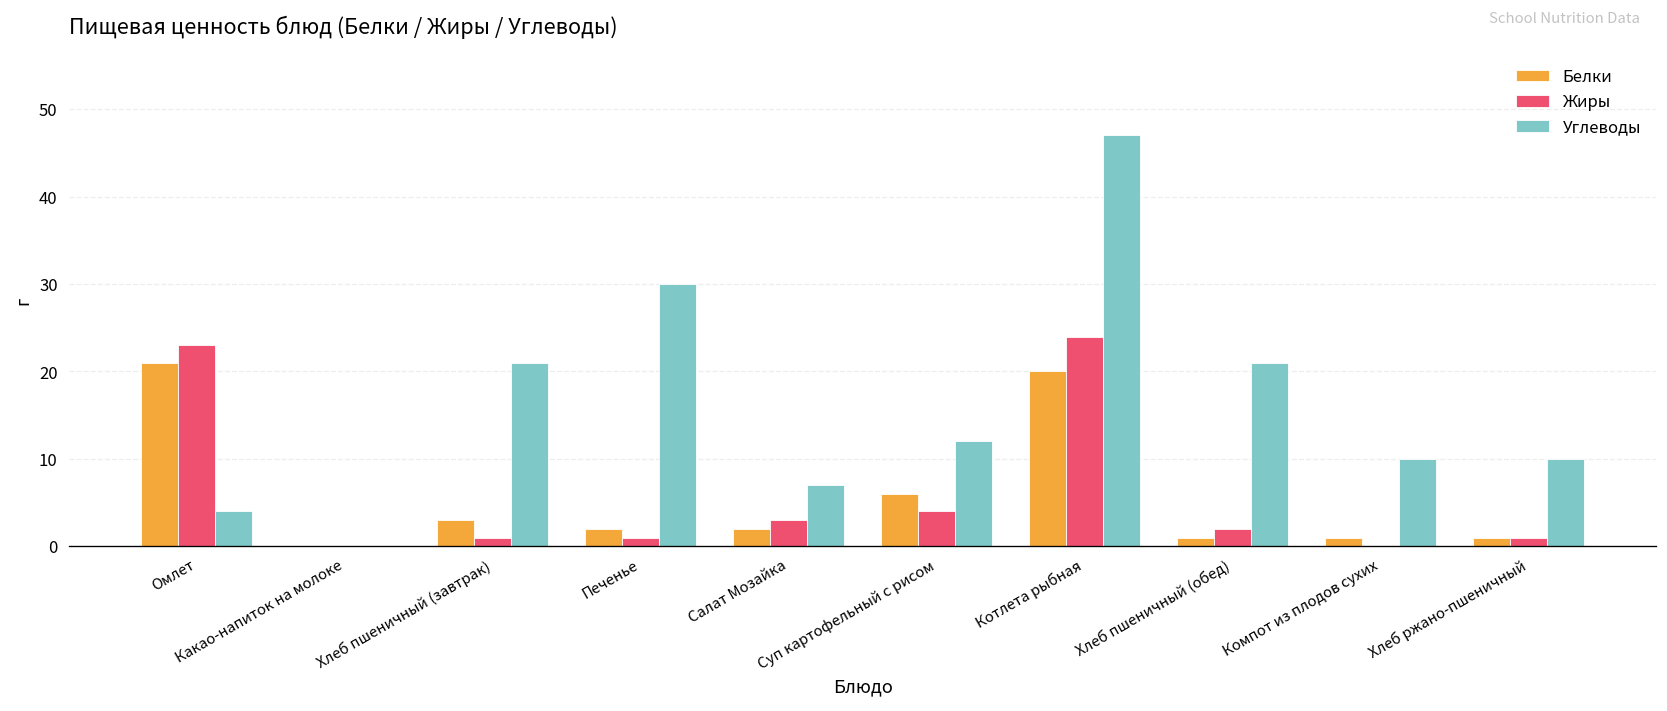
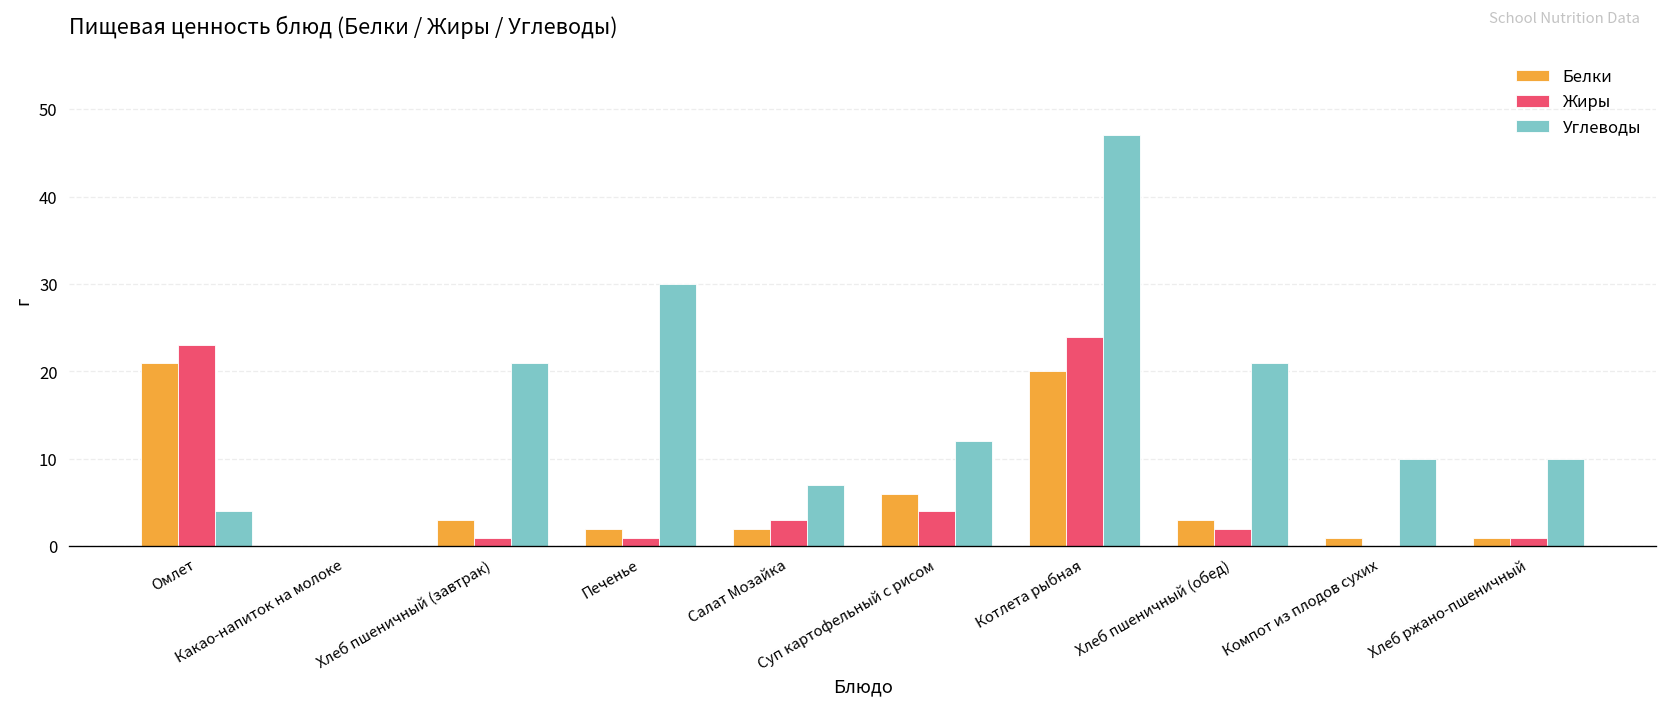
  {
    "Белки": {
      "Омлет": 21,
      "Какао-напиток на молоке": 0,
      "Хлеб пшеничный (завтрак)": 3,
      "Печенье": 2,
      "Салат Мозайка": 2,
      "Суп картофельный с рисом": 6,
      "Котлета рыбная": 20,
-     "Хлеб пшеничный (обед)": 1,
+     "Хлеб пшеничный (обед)": 3,
      "Компот из плодов сухих": 1,
      "Хлеб ржано-пшеничный": 1
    },
    "Жиры": {
      "Омлет": 23,
      "Какао-напиток на молоке": 0,
      "Хлеб пшеничный (завтрак)": 1,
      "Печенье": 1,
      "Салат Мозайка": 3,
      "Суп картофельный с рисом": 4,
      "Котлета рыбная": 24,
      "Хлеб пшеничный (обед)": 2,
      "Компот из плодов сухих": 0,
      "Хлеб ржано-пшеничный": 1
    },
    "Углеводы": {
      "Омлет": 4,
      "Какао-напиток на молоке": 0,
      "Хлеб пшеничный (завтрак)": 21,
      "Печенье": 30,
      "Салат Мозайка": 7,
      "Суп картофельный с рисом": 12,
      "Котлета рыбная": 47,
      "Хлеб пшеничный (обед)": 21,
      "Компот из плодов сухих": 10,
      "Хлеб ржано-пшеничный": 10
    }
  }
